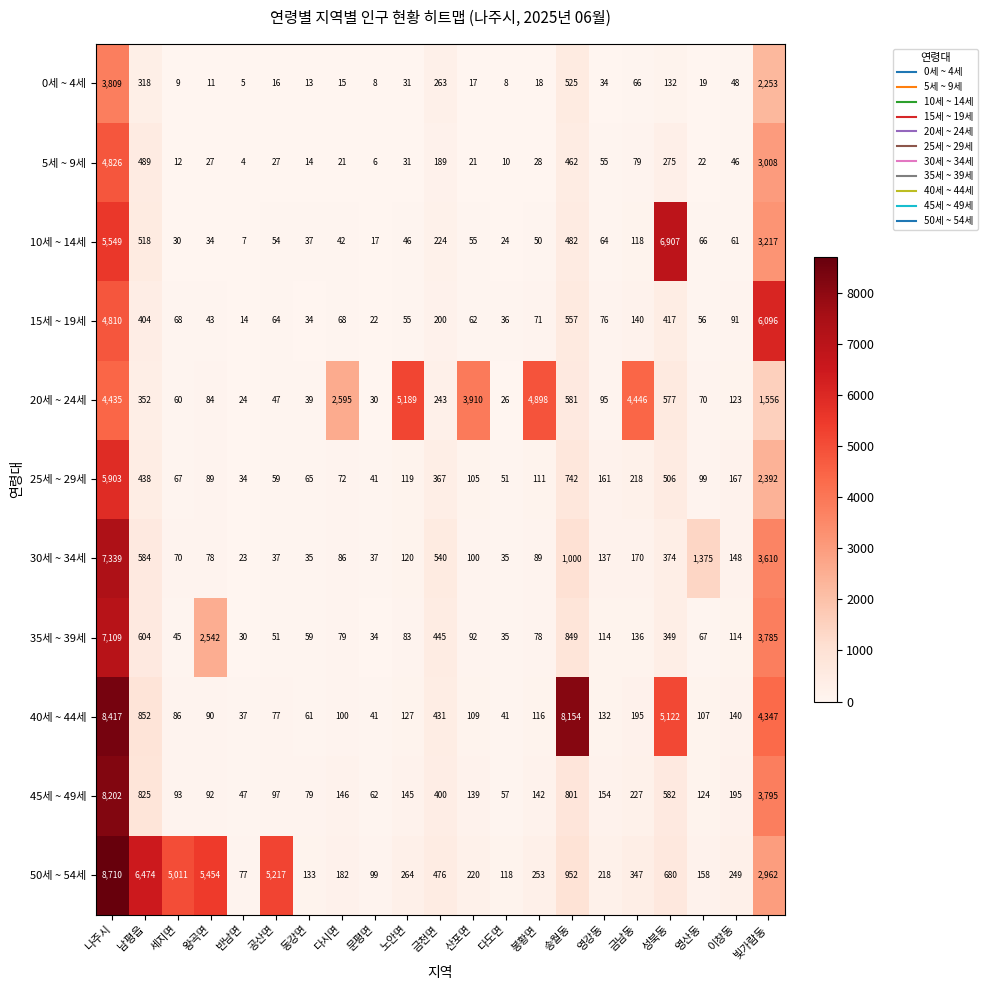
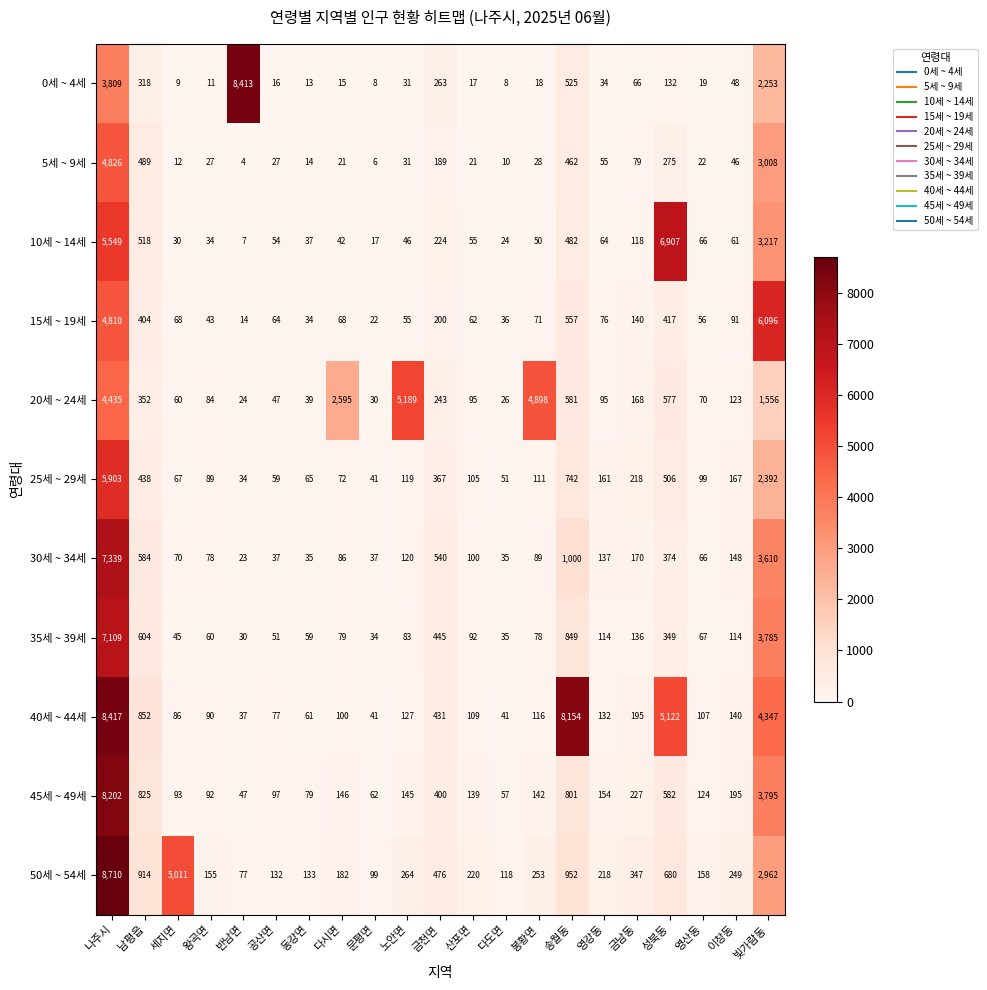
  {
    "0세 ~ 4세": {
      "나주시": "3,809",
      "남평읍": "318",
      "세지면": "9",
      "왕곡면": "11",
-     "반남면": "5",
+     "반남면": "8,413",
      "공산면": "16",
      "동강면": "13",
      "다시면": "15",
      "문평면": "8",
      "노안면": "31",
      "금천면": "263",
      "산포면": "17",
      "다도면": "8",
      "봉황면": "18",
      "송월동": "525",
      "영강동": "34",
      "금남동": "66",
      "성북동": "132",
      "영산동": "19",
      "이창동": "48",
      "빛가람동": "2,253"
    },
    "20세 ~ 24세": {
      "나주시": "4,435",
      "남평읍": "352",
      "세지면": "60",
      "왕곡면": "84",
      "반남면": "24",
      "공산면": "47",
      "동강면": "39",
      "다시면": "2,595",
      "문평면": "30",
      "노안면": "5,189",
      "금천면": "243",
-     "산포면": "3,910",
+     "산포면": "95",
      "다도면": "26",
      "봉황면": "4,898",
      "송월동": "581",
      "영강동": "95",
-     "금남동": "4,446",
+     "금남동": "168",
      "성북동": "577",
      "영산동": "70",
      "이창동": "123",
      "빛가람동": "1,556"
    },
    "30세 ~ 34세": {
      "나주시": "7,339",
      "남평읍": "584",
      "세지면": "70",
      "왕곡면": "78",
      "반남면": "23",
      "공산면": "37",
      "동강면": "35",
      "다시면": "86",
      "문평면": "37",
      "노안면": "120",
      "금천면": "540",
      "산포면": "100",
      "다도면": "35",
      "봉황면": "89",
      "송월동": "1,000",
      "영강동": "137",
      "금남동": "170",
      "성북동": "374",
-     "영산동": "1,375",
+     "영산동": "66",
      "이창동": "148",
      "빛가람동": "3,610"
    },
    "35세 ~ 39세": {
      "나주시": "7,109",
      "남평읍": "604",
      "세지면": "45",
-     "왕곡면": "2,542",
+     "왕곡면": "60",
      "반남면": "30",
      "공산면": "51",
      "동강면": "59",
      "다시면": "79",
      "문평면": "34",
      "노안면": "83",
      "금천면": "445",
      "산포면": "92",
      "다도면": "35",
      "봉황면": "78",
      "송월동": "849",
      "영강동": "114",
      "금남동": "136",
      "성북동": "349",
      "영산동": "67",
      "이창동": "114",
      "빛가람동": "3,785"
    },
    "50세 ~ 54세": {
      "나주시": "8,710",
-     "남평읍": "6,474",
+     "남평읍": "914",
      "세지면": "5,011",
-     "왕곡면": "5,454",
+     "왕곡면": "155",
      "반남면": "77",
-     "공산면": "5,217",
+     "공산면": "132",
      "동강면": "133",
      "다시면": "182",
      "문평면": "99",
      "노안면": "264",
      "금천면": "476",
      "산포면": "220",
      "다도면": "118",
      "봉황면": "253",
      "송월동": "952",
      "영강동": "218",
      "금남동": "347",
      "성북동": "680",
      "영산동": "158",
      "이창동": "249",
      "빛가람동": "2,962"
    }
  }
